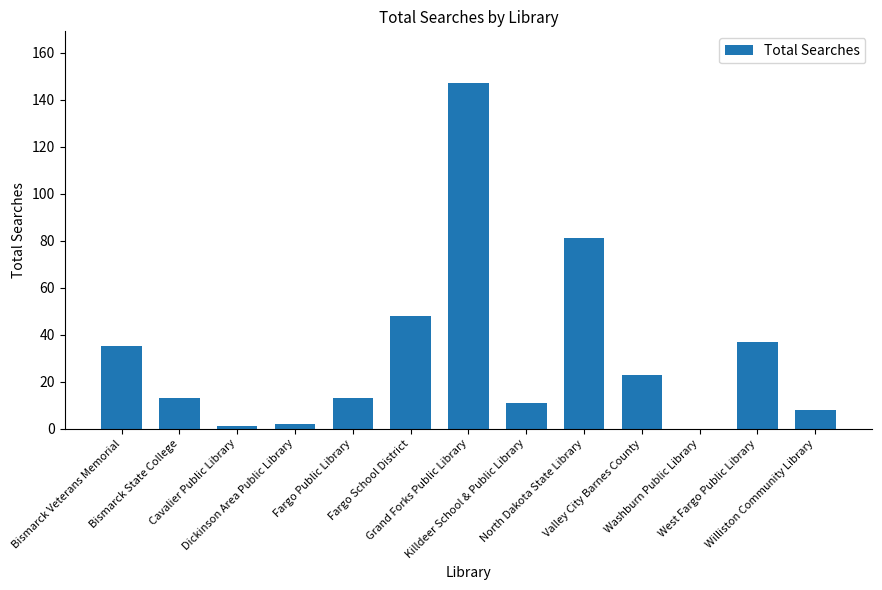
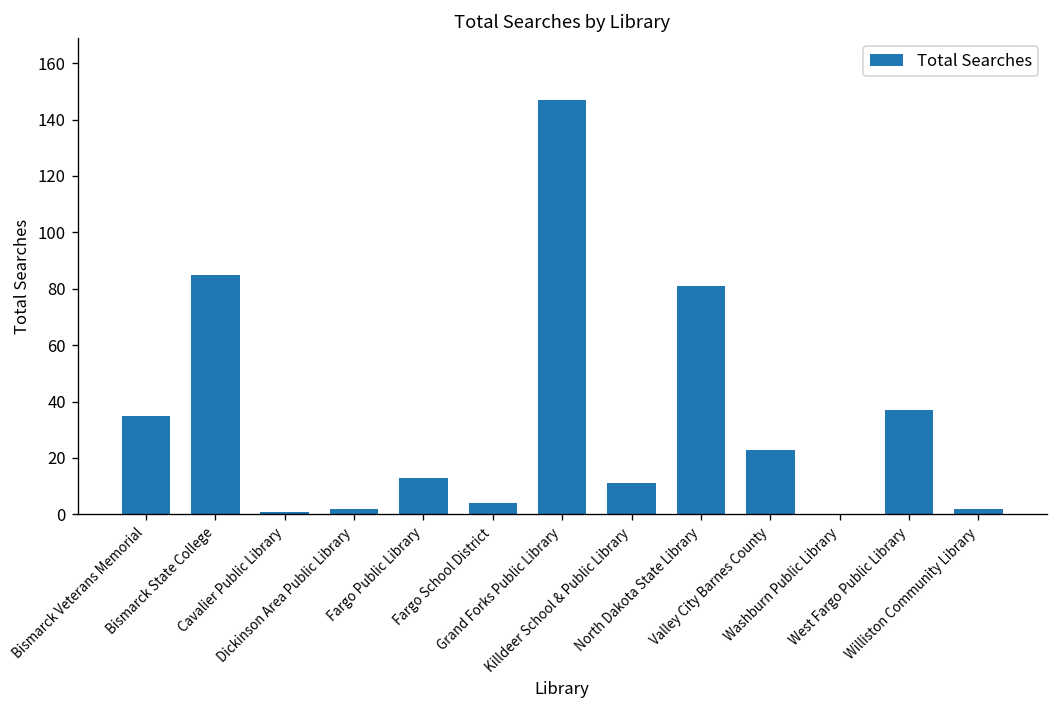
  {
    "Bismarck Veterans Memorial": 35,
-   "Bismarck State College": 13,
+   "Bismarck State College": 85,
    "Dickinson Area Public Library": 2,
    "Fargo Public Library": 13,
-   "Fargo School District": 48,
+   "Fargo School District": 4,
    "Grand Forks Public Library": 147,
    "Killdeer School & Public Library": 11,
    "North Dakota State Library": 81,
    "Valley City Barnes County": 23,
    "Washburn Public Library": 0,
    "West Fargo Public Library": 37,
-   "Williston Community Library": 8
+   "Williston Community Library": 2
  }
